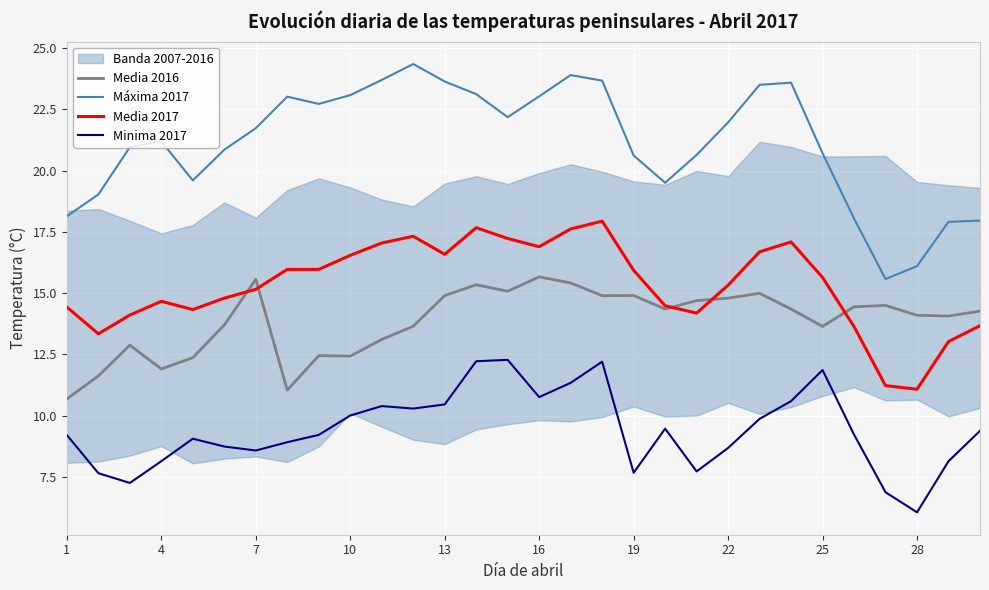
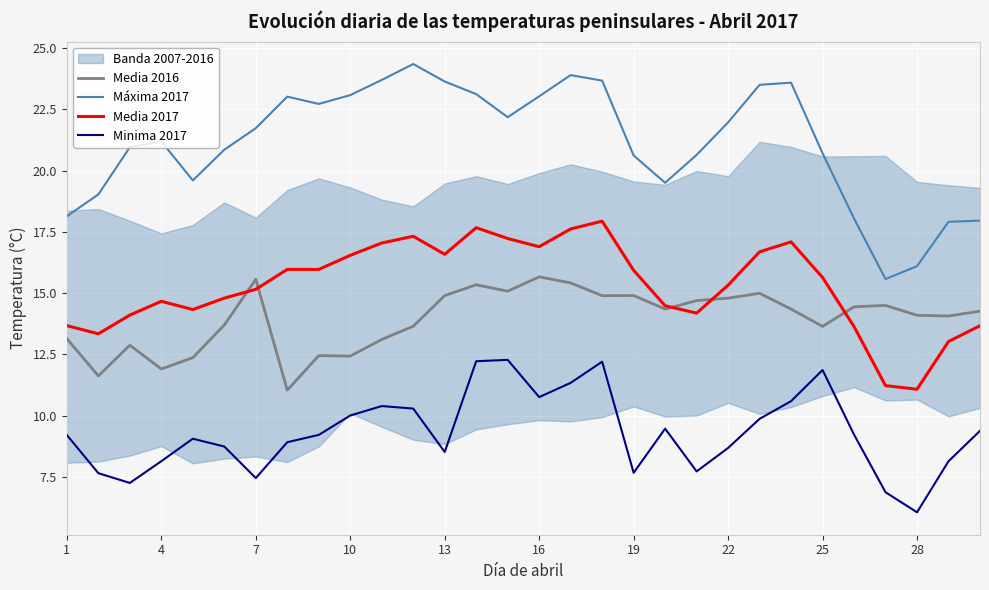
  {
    "Media 2016": {
-     "1": 10.7,
+     "1": 13.1,
      "4": 11.9,
      "7": 15.6,
      "10": 12.4,
      "13": 14.9,
      "16": 15.7,
      "19": 14.9,
      "22": 14.8,
      "25": 13.6,
      "28": 14.1
    },
    "Media 2017": {
-     "1": 14.4,
+     "1": 13.7,
      "4": 14.7,
      "7": 15.2,
      "10": 16.5,
      "13": 16.6,
      "16": 16.9,
      "19": 15.9,
      "22": 15.3,
      "25": 15.6,
      "28": 11.1
    },
    "Minima 2017": {
      "1": 9.2,
      "4": 8.1,
-     "7": 8.6,
+     "7": 7.4,
      "10": 10.0,
-     "13": 10.5,
+     "13": 8.5,
      "16": 10.8,
      "19": 7.7,
      "22": 8.7,
      "25": 11.9,
      "28": 6.1
    }
  }
